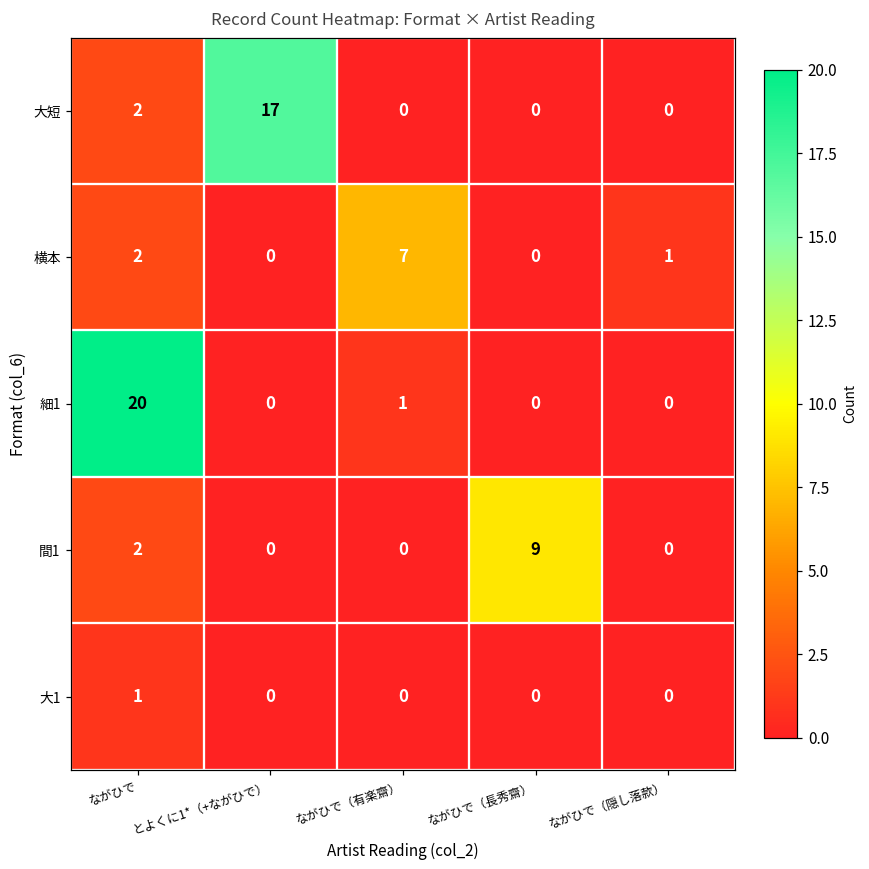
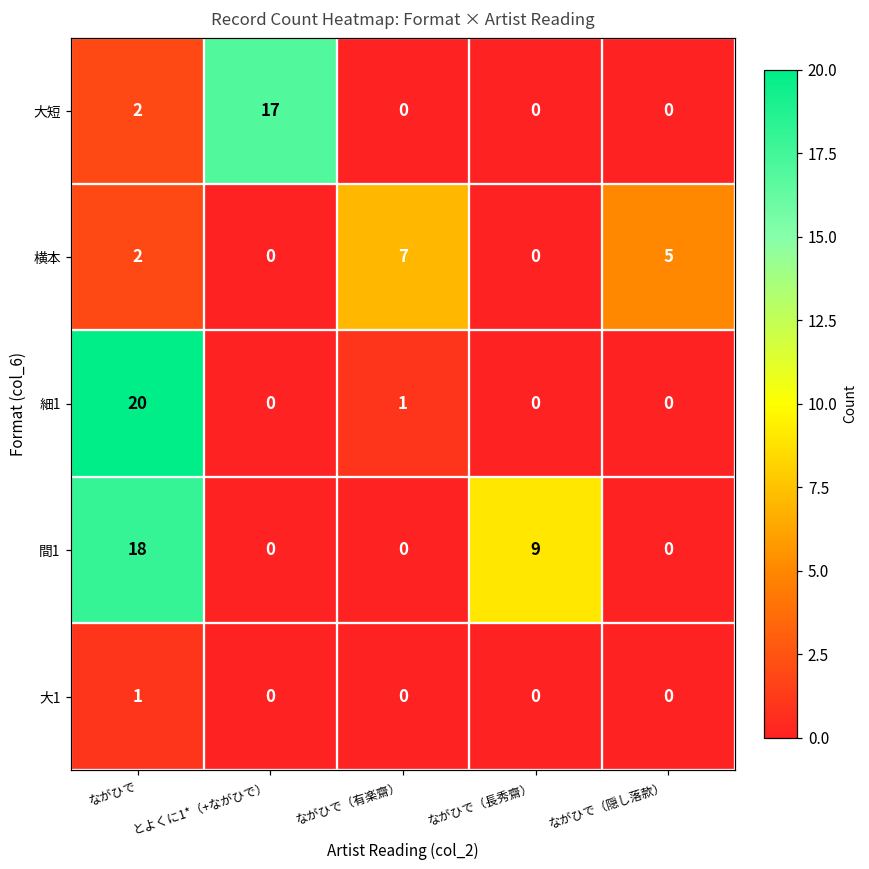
  {
    "大短": {
      "ながひで": 2,
      "とよくに1*（+ながひで）": 17,
      "ながひで（有楽齋）": 0,
      "ながひで（長秀齋）": 0,
      "ながひで（隠し落款）": 0
    },
    "横本": {
      "ながひで": 2,
      "とよくに1*（+ながひで）": 0,
      "ながひで（有楽齋）": 7,
      "ながひで（長秀齋）": 0,
-     "ながひで（隠し落款）": 1
+     "ながひで（隠し落款）": 5
    },
    "細1": {
      "ながひで": 20,
      "とよくに1*（+ながひで）": 0,
      "ながひで（有楽齋）": 1,
      "ながひで（長秀齋）": 0,
      "ながひで（隠し落款）": 0
    },
    "間1": {
-     "ながひで": 2,
+     "ながひで": 18,
      "とよくに1*（+ながひで）": 0,
      "ながひで（有楽齋）": 0,
      "ながひで（長秀齋）": 9,
      "ながひで（隠し落款）": 0
    },
    "大1": {
      "ながひで": 1,
      "とよくに1*（+ながひで）": 0,
      "ながひで（有楽齋）": 0,
      "ながひで（長秀齋）": 0,
      "ながひで（隠し落款）": 0
    }
  }
